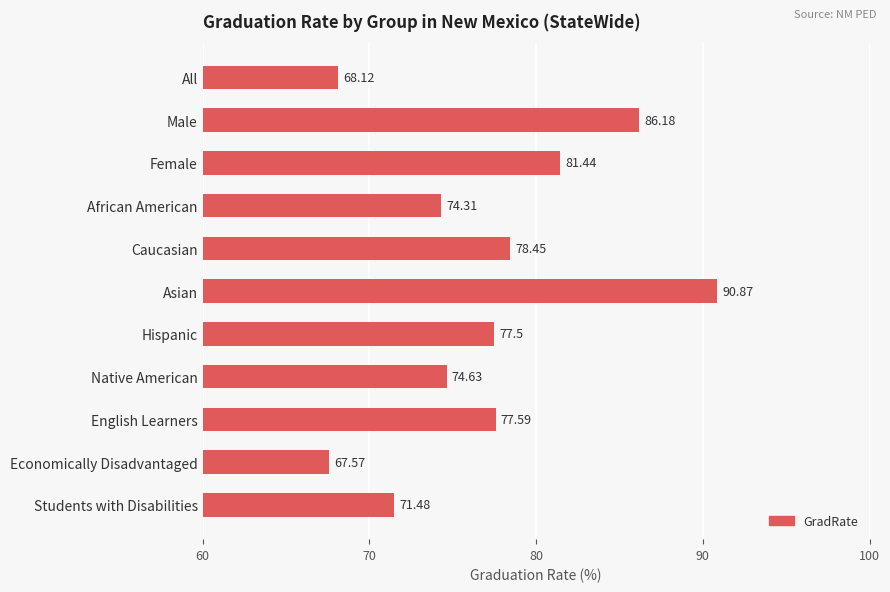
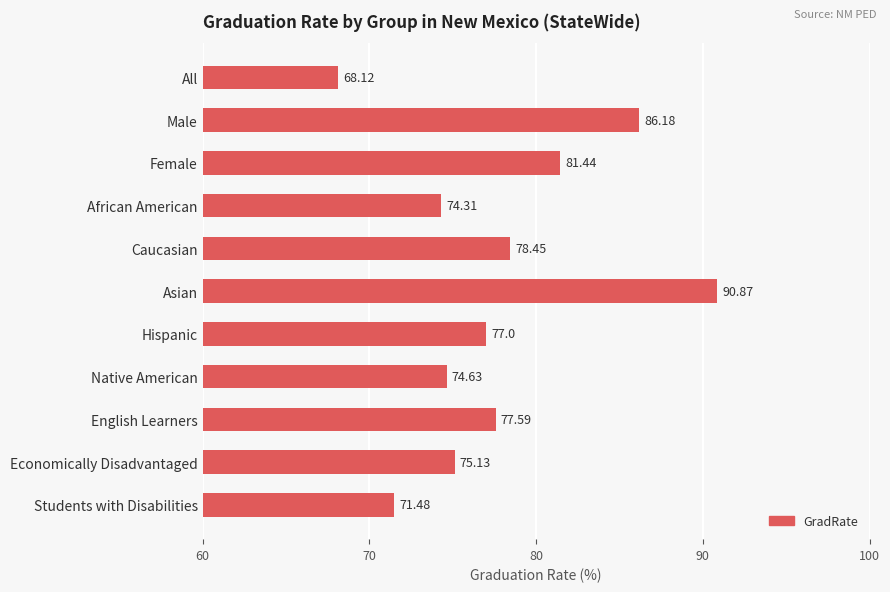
  {
    "All": 68.12,
    "Male": 86.18,
    "Female": 81.44,
    "African American": 74.31,
    "Caucasian": 78.45,
    "Asian": 90.87,
-   "Hispanic": 77.5,
+   "Hispanic": 77.0,
    "Native American": 74.63,
    "English Learners": 77.59,
-   "Economically Disadvantaged": 67.57,
+   "Economically Disadvantaged": 75.13,
    "Students with Disabilities": 71.48
  }
